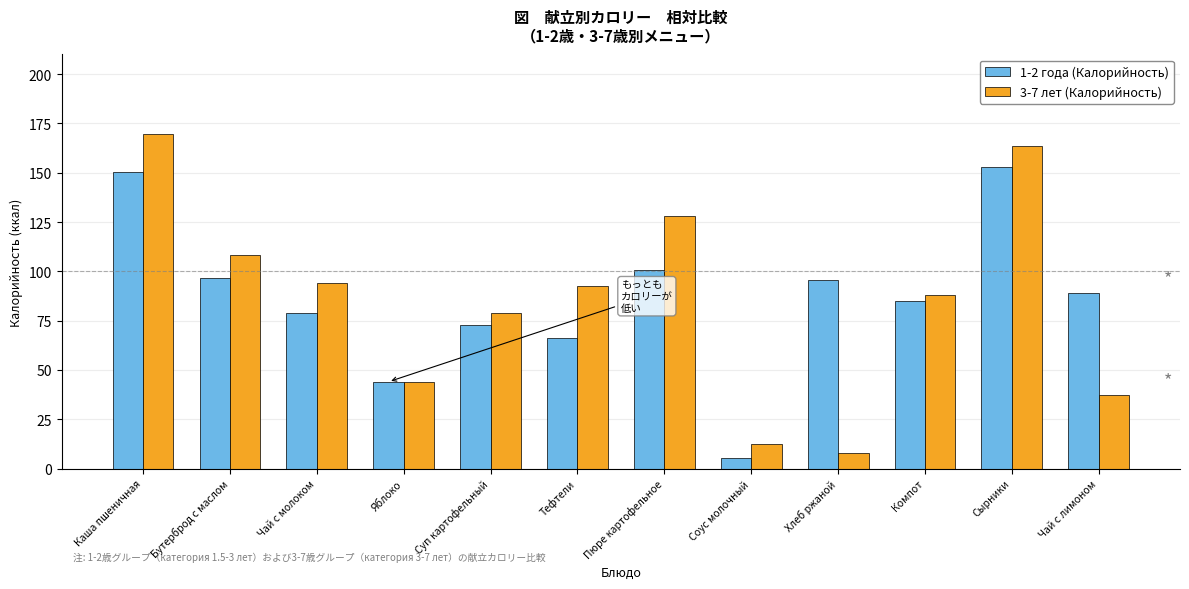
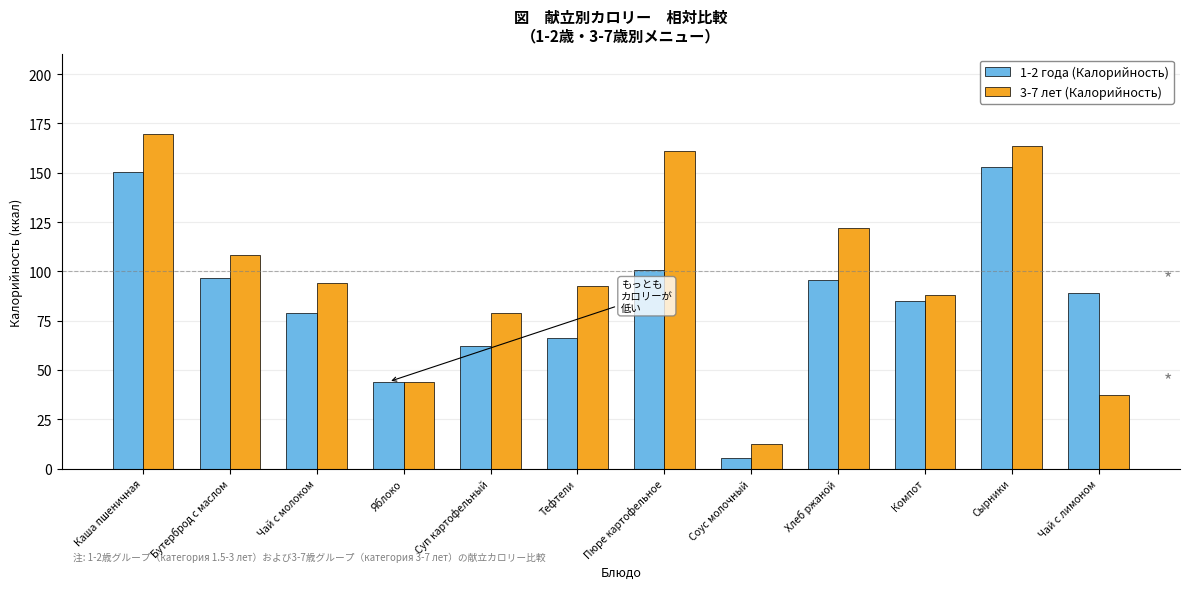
  {
    "1-2 года (Калорийность)": {
      "Каша пшеничная": 151,
      "Бутерброд с маслом": 97,
      "Чай с молоком": 79,
      "Яблоко": 44,
-     "Суп картофельный": 73,
+     "Суп картофельный": 62,
      "Тефтели": 66,
      "Пюре картофельное": 101,
      "Соус молочный": 5,
      "Хлеб ржаной": 96,
      "Компот": 85,
      "Сырники": 153,
      "Чай с лимоном": 89
    },
    "3-7 лет (Калорийность)": {
      "Каша пшеничная": 169,
      "Бутерброд с маслом": 108,
      "Чай с молоком": 94,
      "Яблоко": 44,
      "Суп картофельный": 79,
      "Тефтели": 93,
-     "Пюре картофельное": 128,
+     "Пюре картофельное": 161,
      "Соус молочный": 13,
-     "Хлеб ржаной": 8,
+     "Хлеб ржаной": 122,
      "Компот": 88,
      "Сырники": 164,
      "Чай с лимоном": 37
    }
  }
